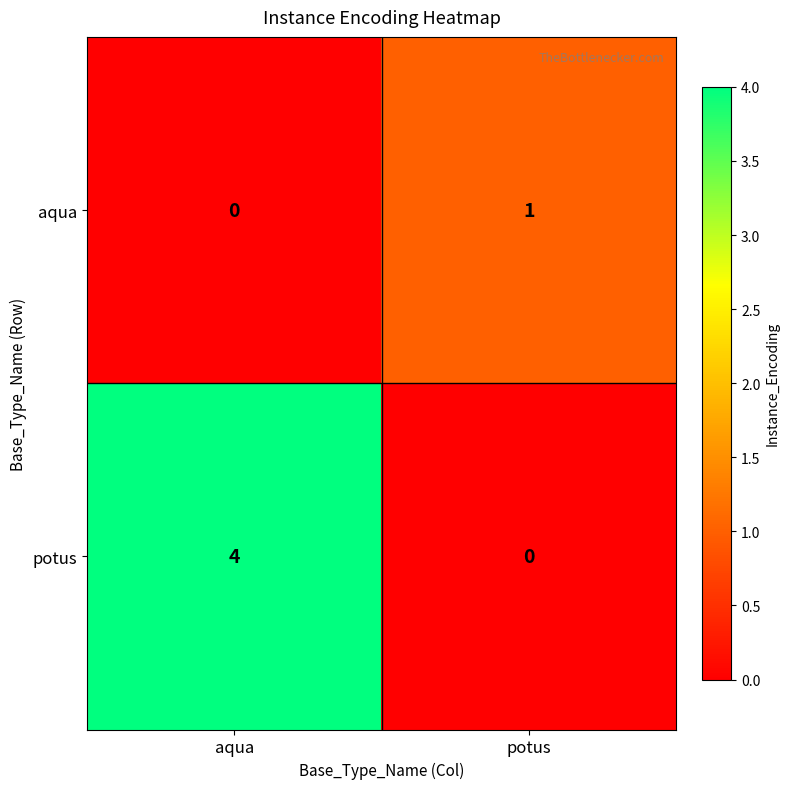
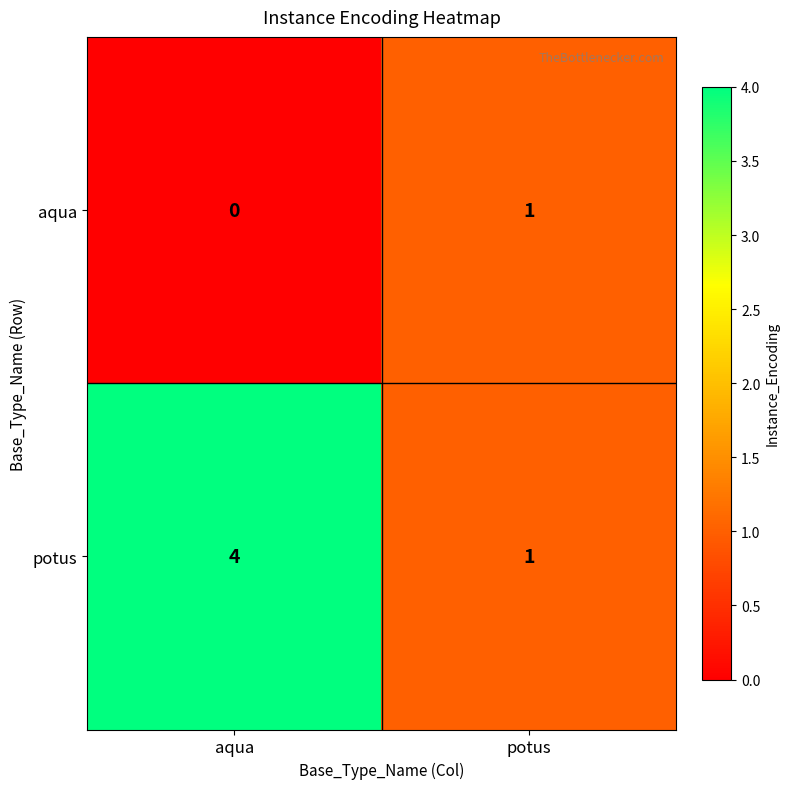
  {
    "aqua": {
      "aqua": 0
    },
    "potus": {
      "aqua": 4,
-     "potus": 0
+     "potus": 1
    }
  }
